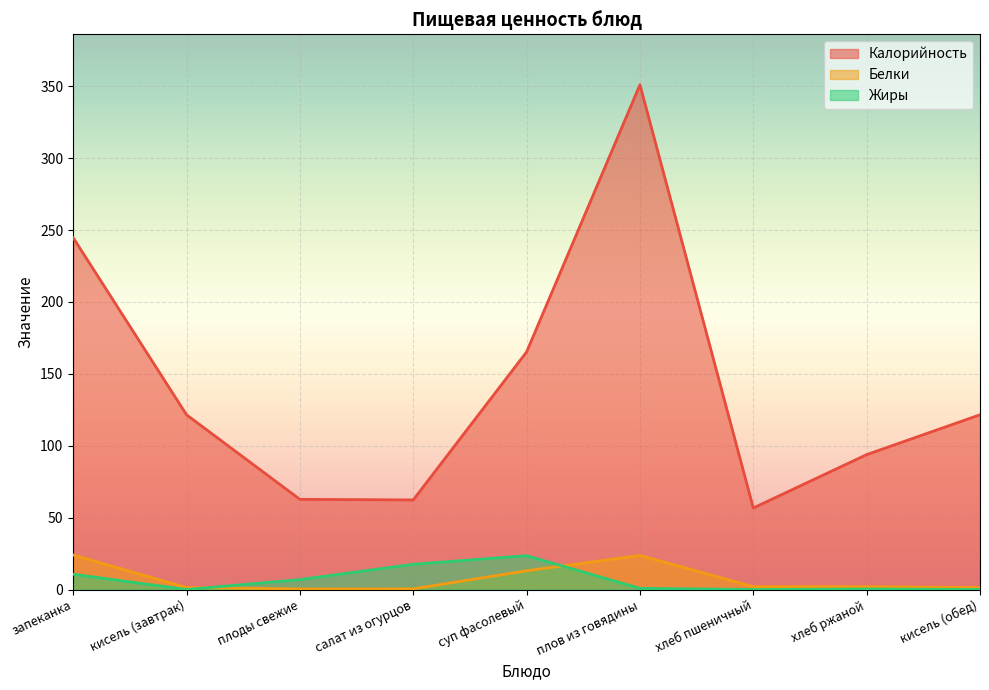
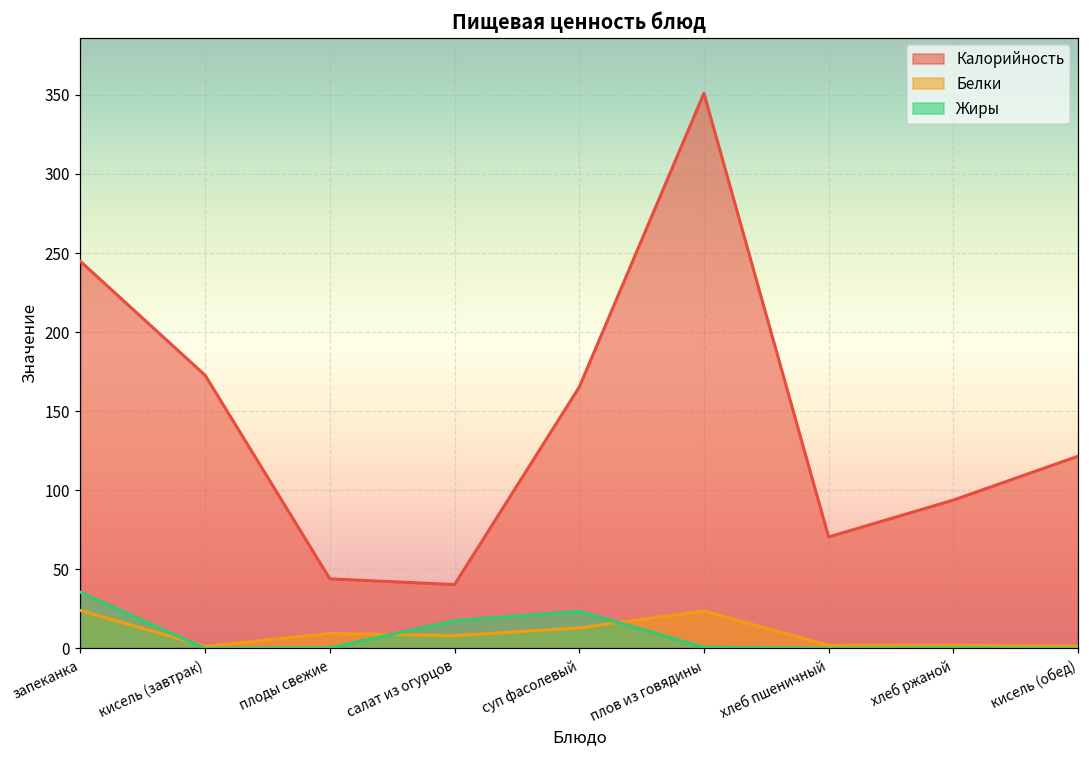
  {
    "Калорийность": {
      "запеканка": 245,
-     "кисель (завтрак)": 122,
-     "плоды свежие": 63,
-     "салат из огурцов": 62,
+     "кисель (завтрак)": 173,
+     "плоды свежие": 44,
+     "салат из огурцов": 40,
      "суп фасолевый": 165,
      "плов из говядины": 351,
-     "хлеб пшеничный": 57,
+     "хлеб пшеничный": 71,
      "хлеб ржаной": 94,
      "кисель (обед)": 122
    },
    "Белки": {
      "запеканка": 24,
-     "плоды свежие": 0,
-     "салат из огурцов": 0,
+     "плоды свежие": 10,
+     "салат из огурцов": 8,
      "суп фасолевый": 13,
      "плов из говядины": 24,
      "хлеб пшеничный": 2
    },
    "Жиры": {
-     "запеканка": 11,
-     "плоды свежие": 7,
+     "запеканка": 36,
+     "плоды свежие": 0,
      "салат из огурцов": 18,
      "суп фасолевый": 24,
      "плов из говядины": 1,
      "хлеб пшеничный": 0
    }
  }
